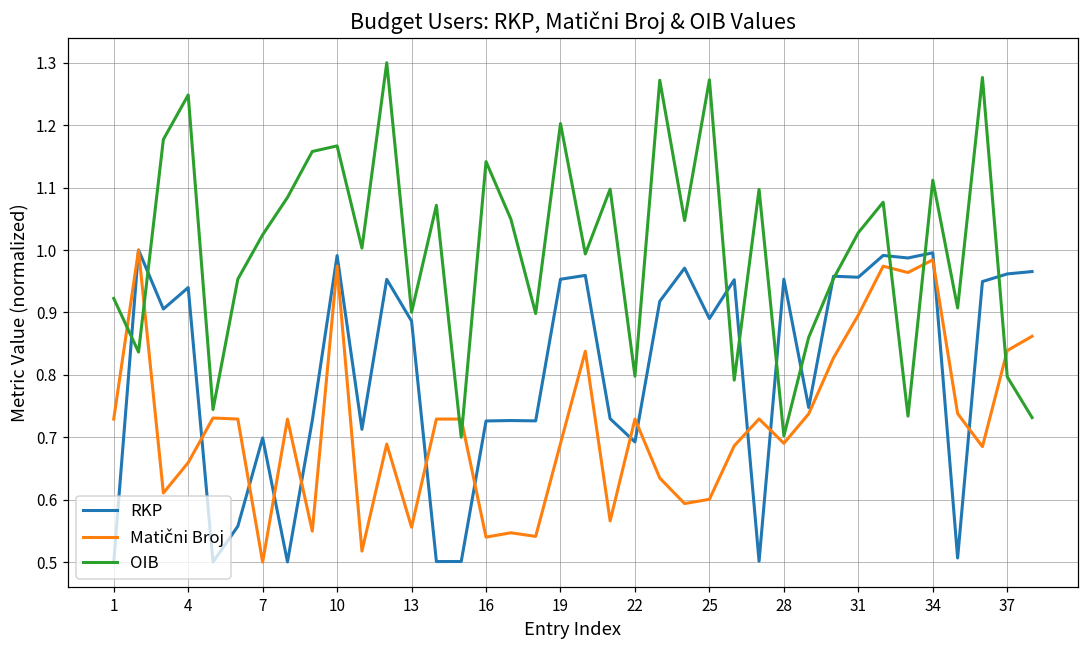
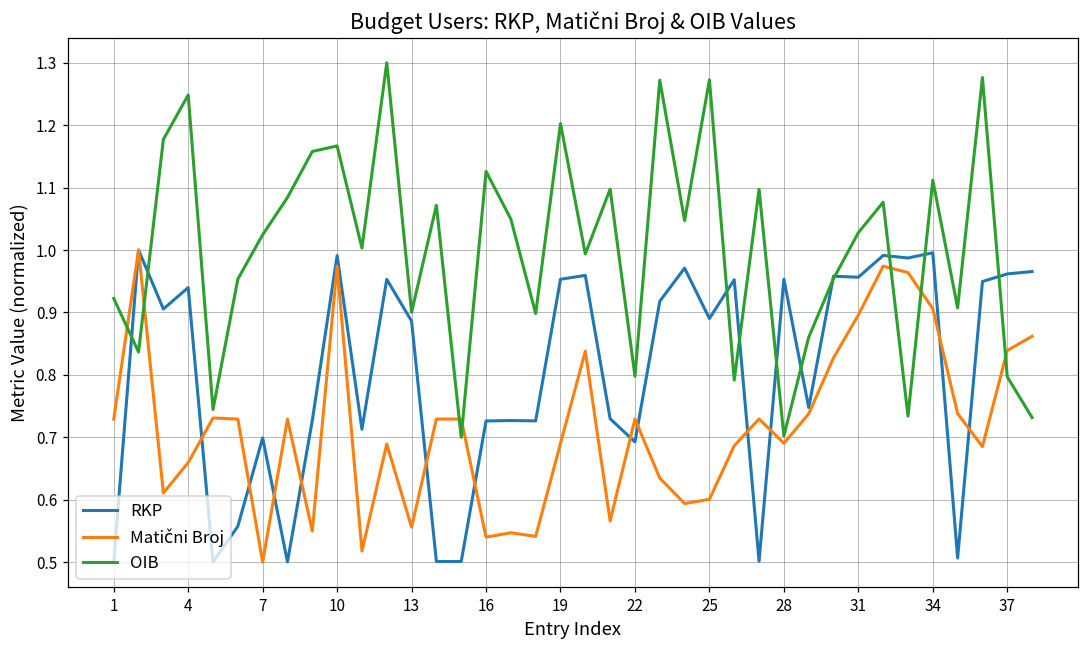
  {
    "RKP": {
      "4": 0.94,
      "7": 0.70,
      "10": 0.99,
      "13": 0.89,
      "16": 0.73,
      "19": 0.95,
      "22": 0.69,
      "25": 0.89,
      "28": 0.95,
      "31": 0.96,
      "34": 1.00,
      "37": 0.96
    },
    "Matični Broj": {
      "1": 0.73,
      "4": 0.66,
      "7": 0.50,
      "10": 0.97,
      "13": 0.56,
      "16": 0.54,
      "19": 0.69,
      "22": 0.73,
      "25": 0.60,
      "28": 0.69,
      "31": 0.90,
-     "34": 0.98,
+     "34": 0.91,
      "37": 0.84
    },
    "OIB": {
      "1": 0.92,
      "4": 1.25,
      "7": 1.02,
      "10": 1.17,
      "13": 0.90,
-     "16": 1.14,
+     "16": 1.13,
      "19": 1.20,
      "22": 0.80,
      "25": 1.27,
      "28": 0.70,
      "31": 1.03,
      "34": 1.11,
      "37": 0.80
    }
  }
